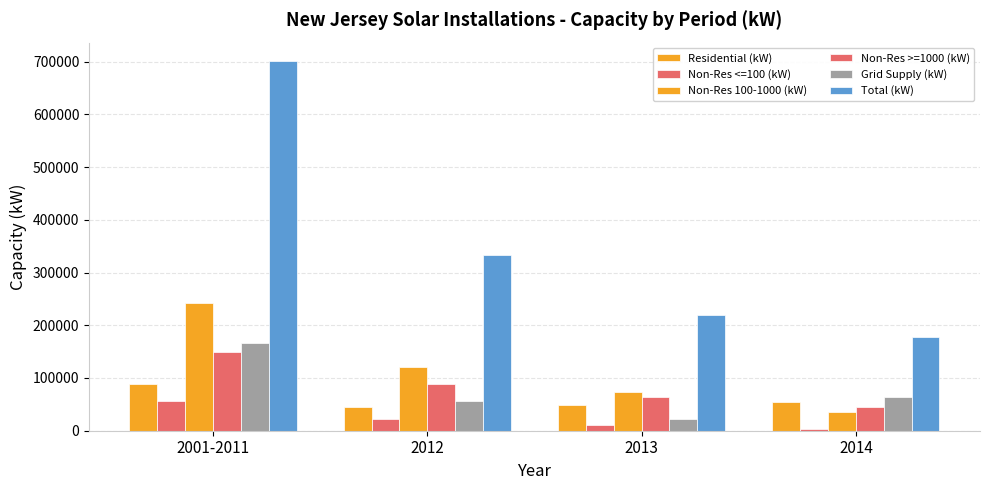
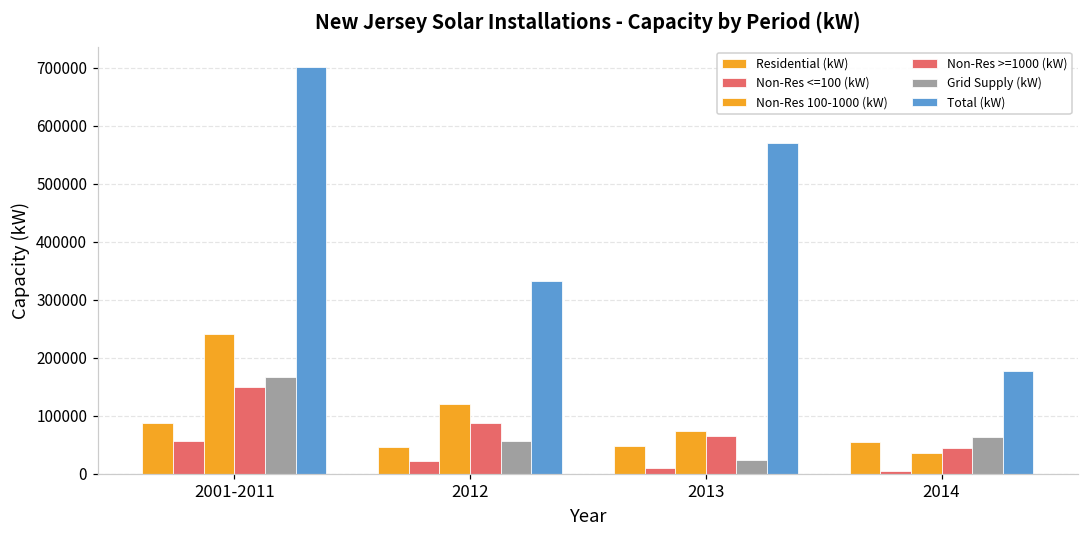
  {
    "Grid Supply (kW)": {
      "2001-2011": 170000,
      "2012": 60000,
      "2013": 20000,
      "2014": 60000
    },
    "Total (kW)": {
      "2001-2011": 700000,
      "2012": 330000,
-     "2013": 220000,
+     "2013": 570000,
      "2014": 180000
    }
  }
